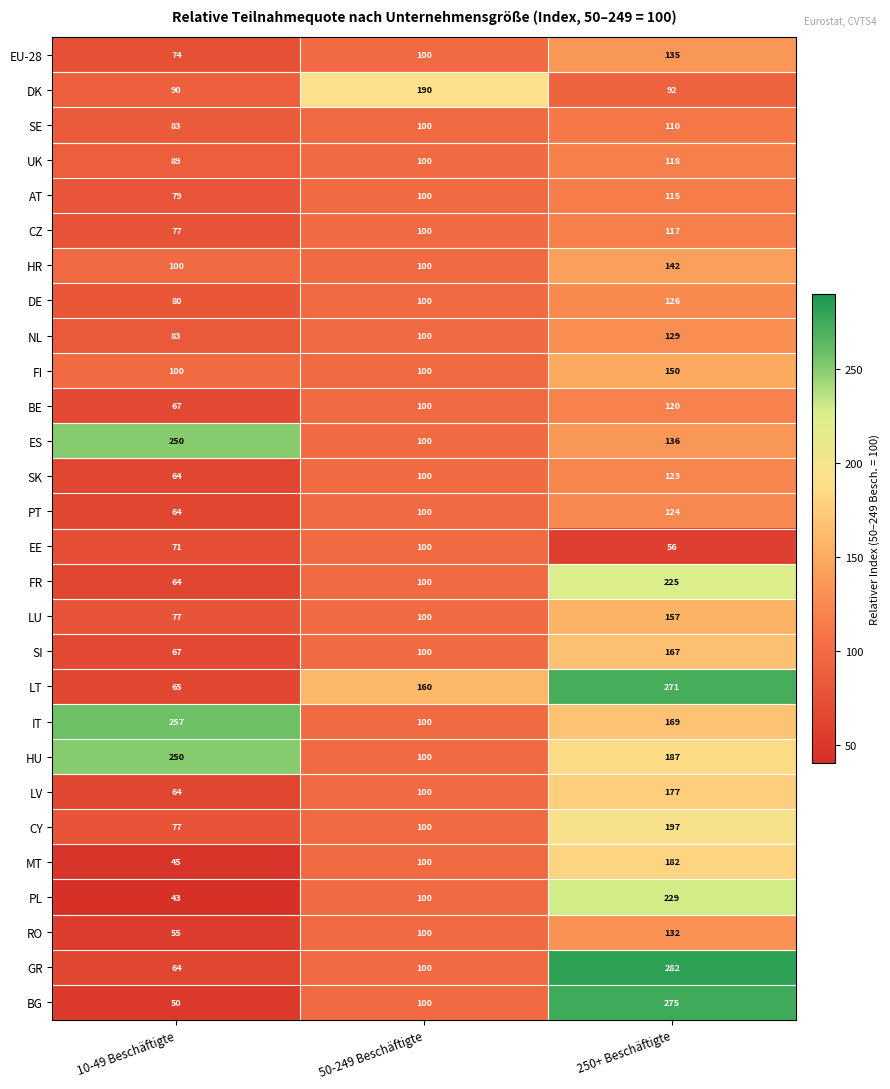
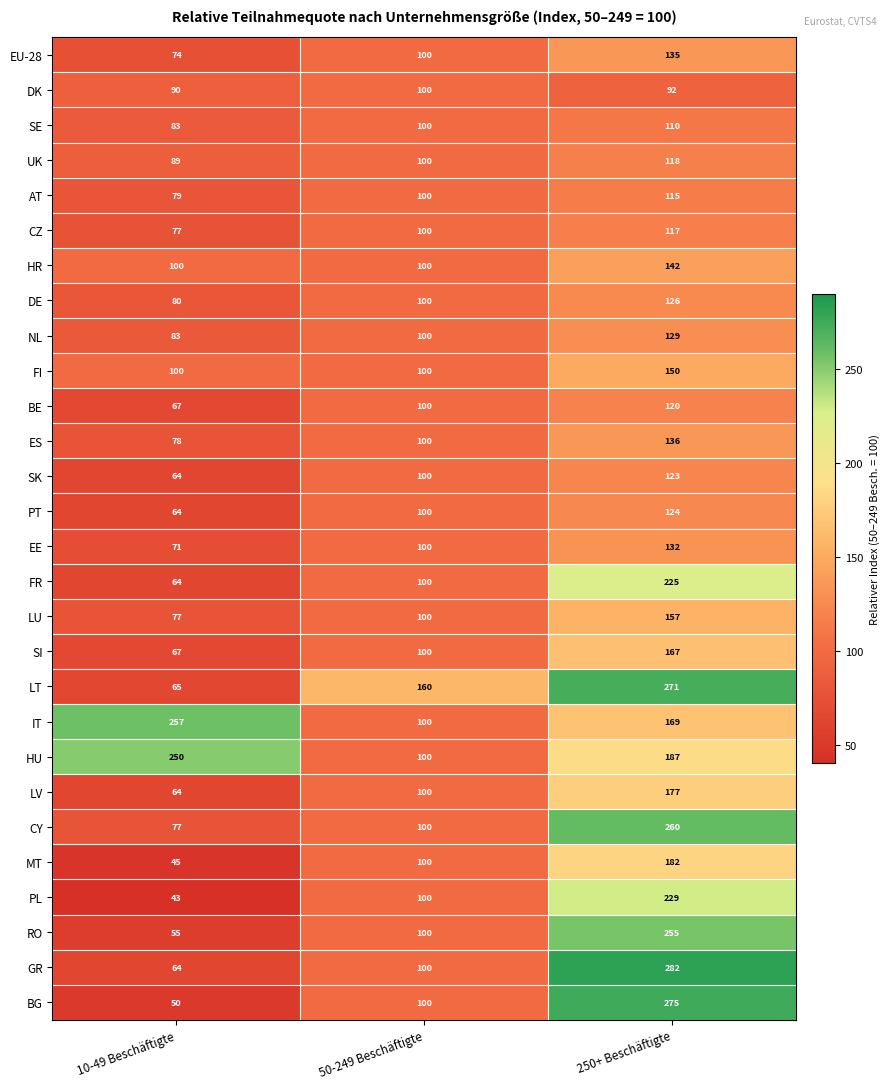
  {
    "EU-28": {
      "10-49 Beschäftigte": 74,
      "50-249 Beschäftigte": 100,
      "250+ Beschäftigte": 135
    },
    "DK": {
      "10-49 Beschäftigte": 90,
-     "50-249 Beschäftigte": 190,
+     "50-249 Beschäftigte": 100,
      "250+ Beschäftigte": 92
    },
    "SE": {
      "10-49 Beschäftigte": 83,
      "50-249 Beschäftigte": 100,
      "250+ Beschäftigte": 110
    },
    "UK": {
      "10-49 Beschäftigte": 89,
      "50-249 Beschäftigte": 100,
      "250+ Beschäftigte": 118
    },
    "AT": {
      "10-49 Beschäftigte": 79,
      "50-249 Beschäftigte": 100,
      "250+ Beschäftigte": 115
    },
    "CZ": {
      "10-49 Beschäftigte": 77,
      "50-249 Beschäftigte": 100,
      "250+ Beschäftigte": 117
    },
    "HR": {
      "10-49 Beschäftigte": 100,
      "50-249 Beschäftigte": 100,
      "250+ Beschäftigte": 142
    },
    "DE": {
      "10-49 Beschäftigte": 80,
      "50-249 Beschäftigte": 100,
      "250+ Beschäftigte": 126
    },
    "NL": {
      "10-49 Beschäftigte": 83,
      "50-249 Beschäftigte": 100,
      "250+ Beschäftigte": 129
    },
    "FI": {
      "10-49 Beschäftigte": 100,
      "50-249 Beschäftigte": 100,
      "250+ Beschäftigte": 150
    },
    "BE": {
      "10-49 Beschäftigte": 67,
      "50-249 Beschäftigte": 100,
      "250+ Beschäftigte": 120
    },
    "ES": {
-     "10-49 Beschäftigte": 250,
+     "10-49 Beschäftigte": 78,
      "50-249 Beschäftigte": 100,
      "250+ Beschäftigte": 136
    },
    "SK": {
      "10-49 Beschäftigte": 64,
      "50-249 Beschäftigte": 100,
      "250+ Beschäftigte": 123
    },
    "PT": {
      "10-49 Beschäftigte": 64,
      "50-249 Beschäftigte": 100,
      "250+ Beschäftigte": 124
    },
    "EE": {
      "10-49 Beschäftigte": 71,
      "50-249 Beschäftigte": 100,
-     "250+ Beschäftigte": 56
+     "250+ Beschäftigte": 132
    },
    "FR": {
      "10-49 Beschäftigte": 64,
      "50-249 Beschäftigte": 100,
      "250+ Beschäftigte": 225
    },
    "LU": {
      "10-49 Beschäftigte": 77,
      "50-249 Beschäftigte": 100,
      "250+ Beschäftigte": 157
    },
    "SI": {
      "10-49 Beschäftigte": 67,
      "50-249 Beschäftigte": 100,
      "250+ Beschäftigte": 167
    },
    "LT": {
      "10-49 Beschäftigte": 65,
      "50-249 Beschäftigte": 160,
      "250+ Beschäftigte": 271
    },
    "IT": {
      "10-49 Beschäftigte": 257,
      "50-249 Beschäftigte": 100,
      "250+ Beschäftigte": 169
    },
    "HU": {
      "10-49 Beschäftigte": 250,
      "50-249 Beschäftigte": 100,
      "250+ Beschäftigte": 187
    },
    "LV": {
      "10-49 Beschäftigte": 64,
      "50-249 Beschäftigte": 100,
      "250+ Beschäftigte": 177
    },
    "CY": {
      "10-49 Beschäftigte": 77,
      "50-249 Beschäftigte": 100,
-     "250+ Beschäftigte": 197
+     "250+ Beschäftigte": 260
    },
    "MT": {
      "10-49 Beschäftigte": 45,
      "50-249 Beschäftigte": 100,
      "250+ Beschäftigte": 182
    },
    "PL": {
      "10-49 Beschäftigte": 43,
      "50-249 Beschäftigte": 100,
      "250+ Beschäftigte": 229
    },
    "RO": {
      "10-49 Beschäftigte": 55,
      "50-249 Beschäftigte": 100,
-     "250+ Beschäftigte": 132
+     "250+ Beschäftigte": 255
    },
    "GR": {
      "10-49 Beschäftigte": 64,
      "50-249 Beschäftigte": 100,
      "250+ Beschäftigte": 282
    },
    "BG": {
      "10-49 Beschäftigte": 50,
      "50-249 Beschäftigte": 100,
      "250+ Beschäftigte": 275
    }
  }
